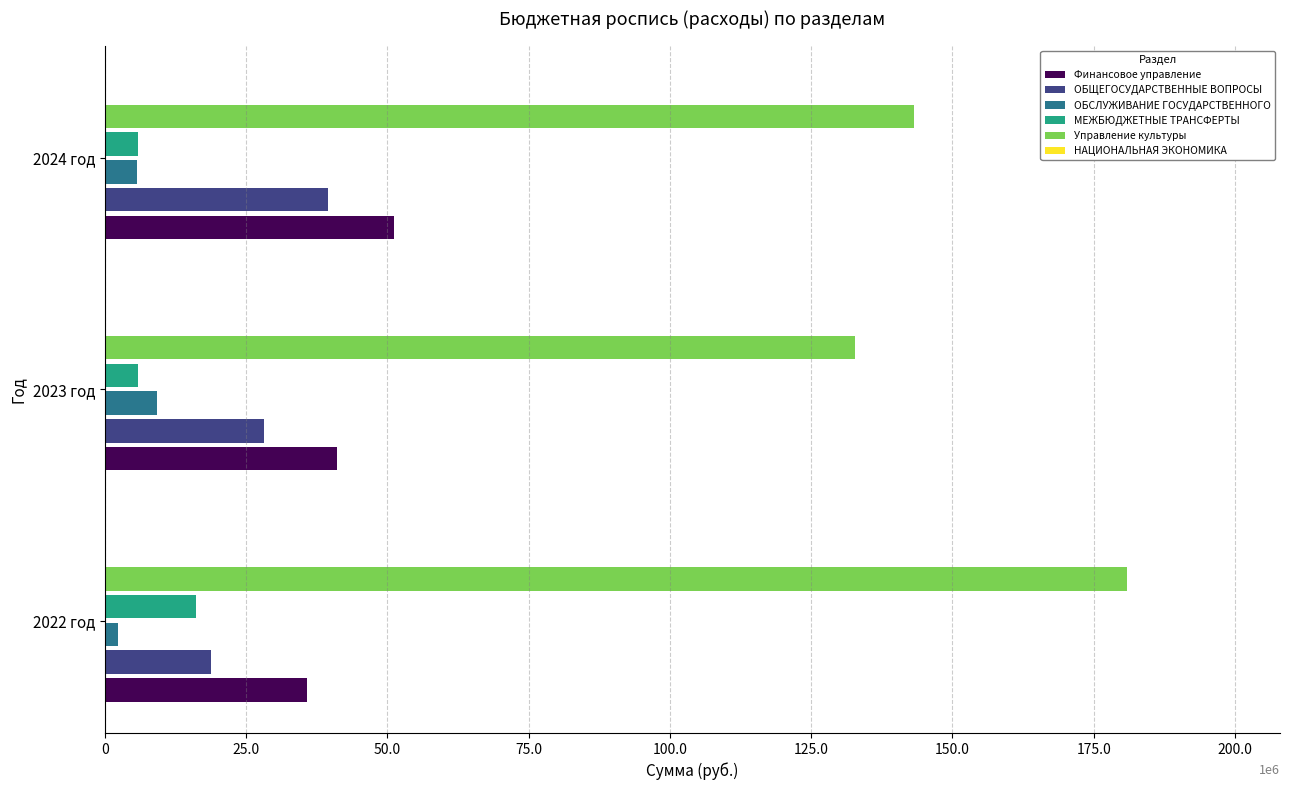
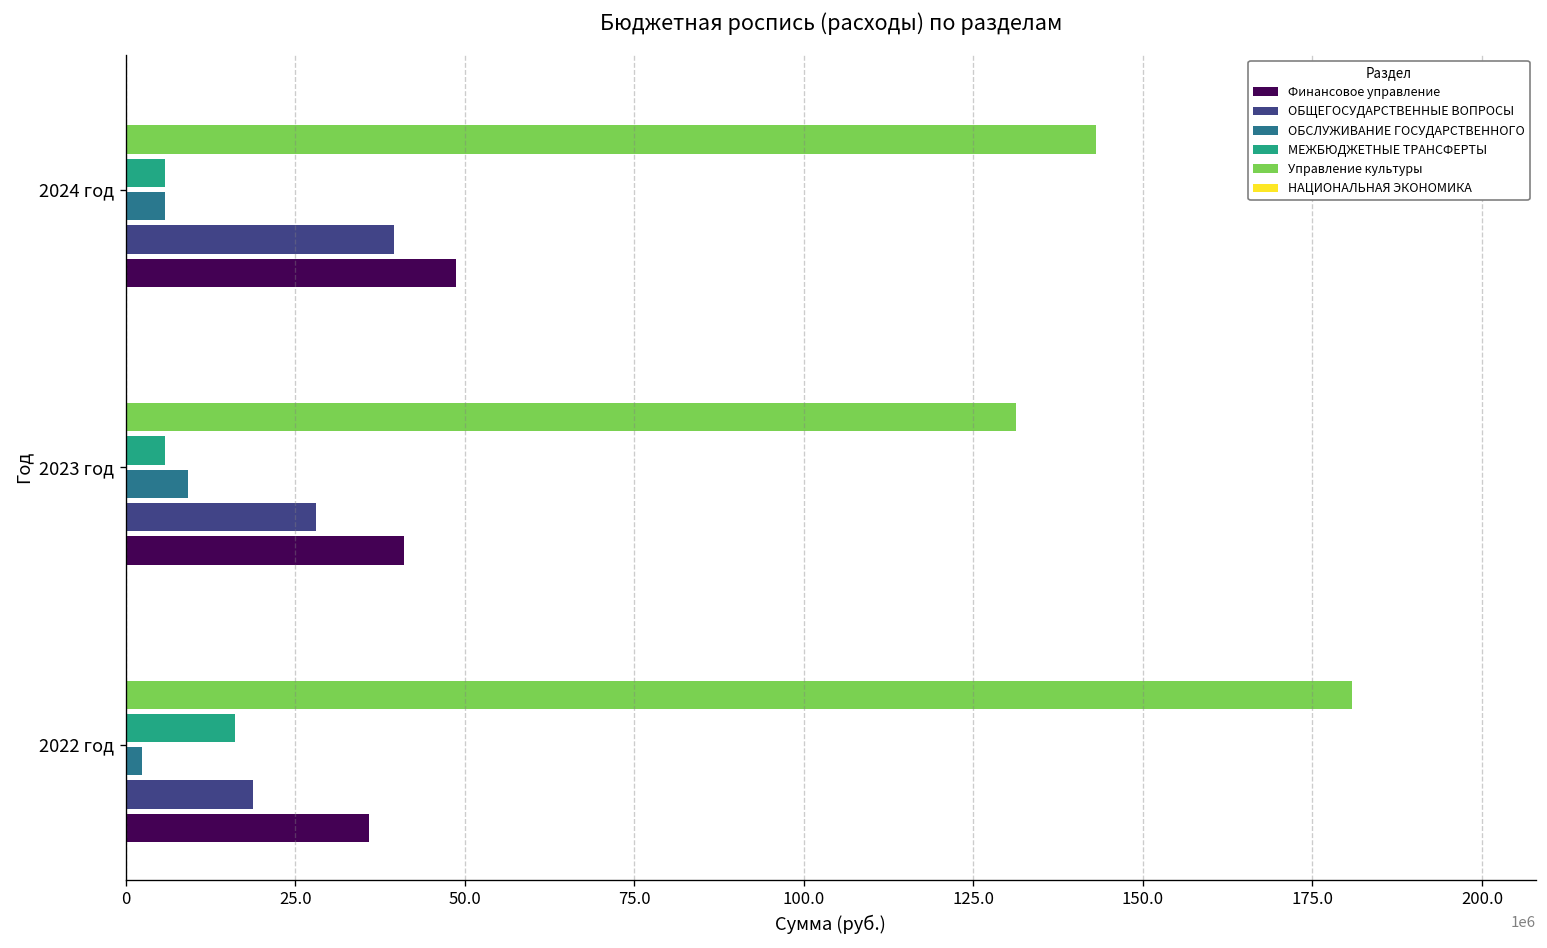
  {
    "Финансовое управление": {
-     "2024 год": 51,
+     "2024 год": 49,
      "2023 год": 41,
      "2022 год": 36
    },
    "Управление культуры": {
      "2024 год": 143,
-     "2023 год": 133,
+     "2023 год": 131,
      "2022 год": 181
    }
  }
